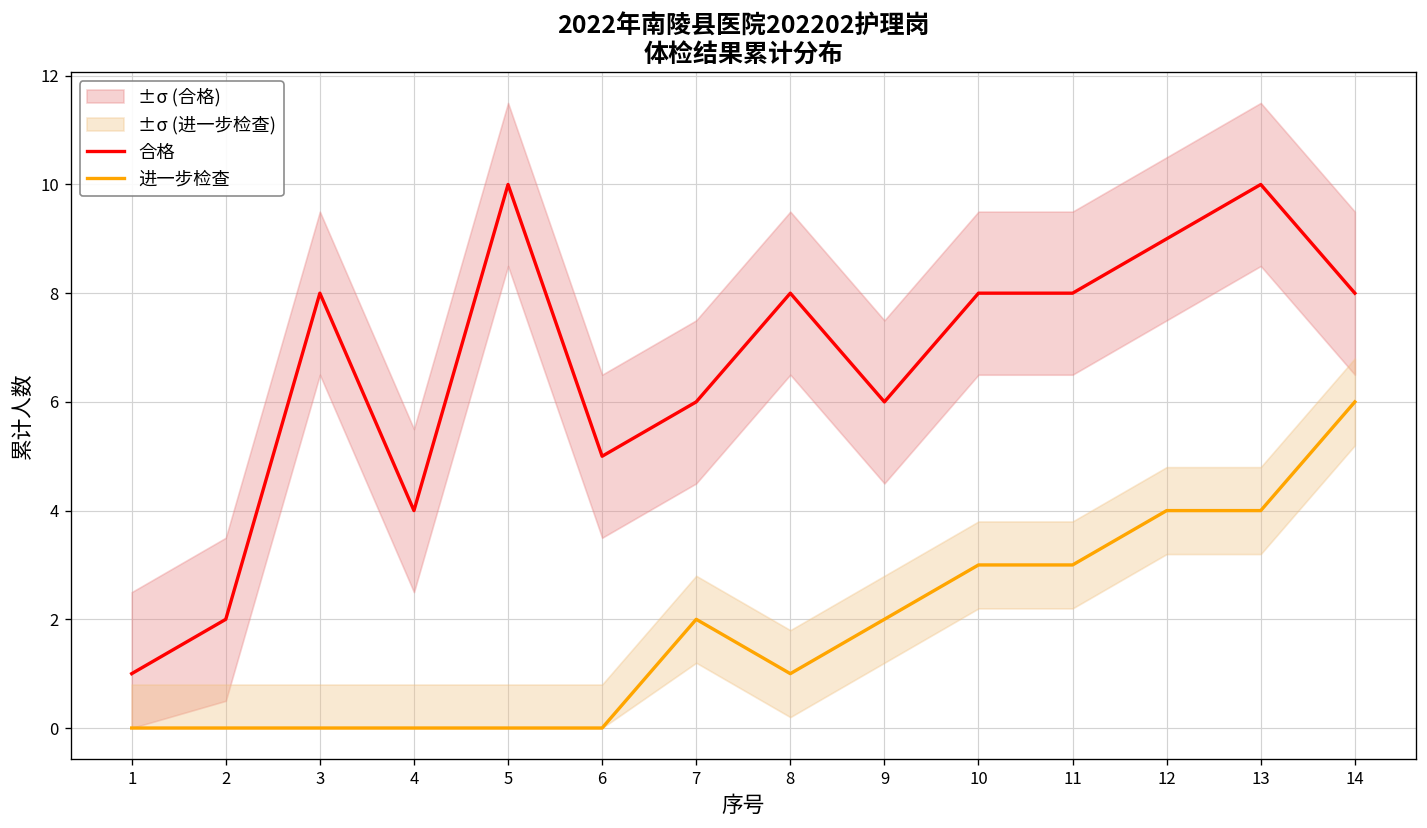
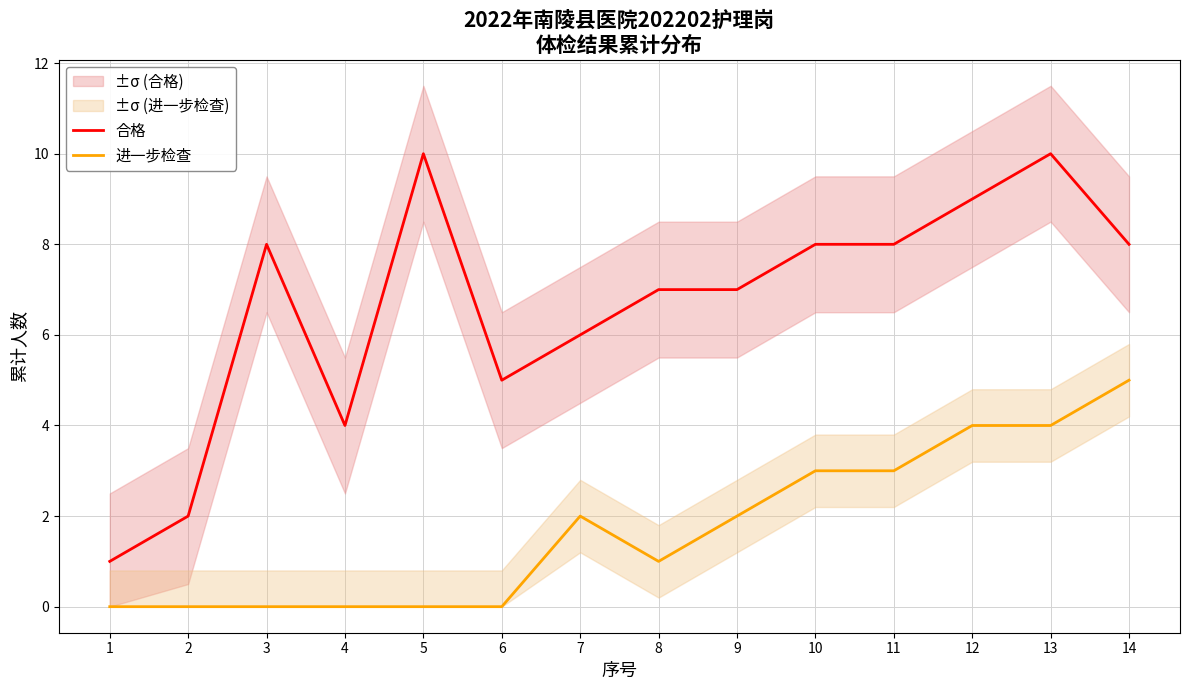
  {
    "合格": {
      "1": 1,
      "2": 2,
      "3": 8,
      "4": 4,
      "5": 10,
      "6": 5,
      "7": 6,
-     "8": 8,
-     "9": 6,
+     "8": 7,
+     "9": 7,
      "10": 8,
      "11": 8,
      "12": 9,
      "13": 10,
      "14": 8
    },
    "进一步检查": {
      "1": 0,
      "2": 0,
      "3": 0,
      "4": 0,
      "5": 0,
      "6": 0,
      "7": 2,
      "8": 1,
      "9": 2,
      "10": 3,
      "11": 3,
      "12": 4,
      "13": 4,
-     "14": 6
+     "14": 5
    }
  }
